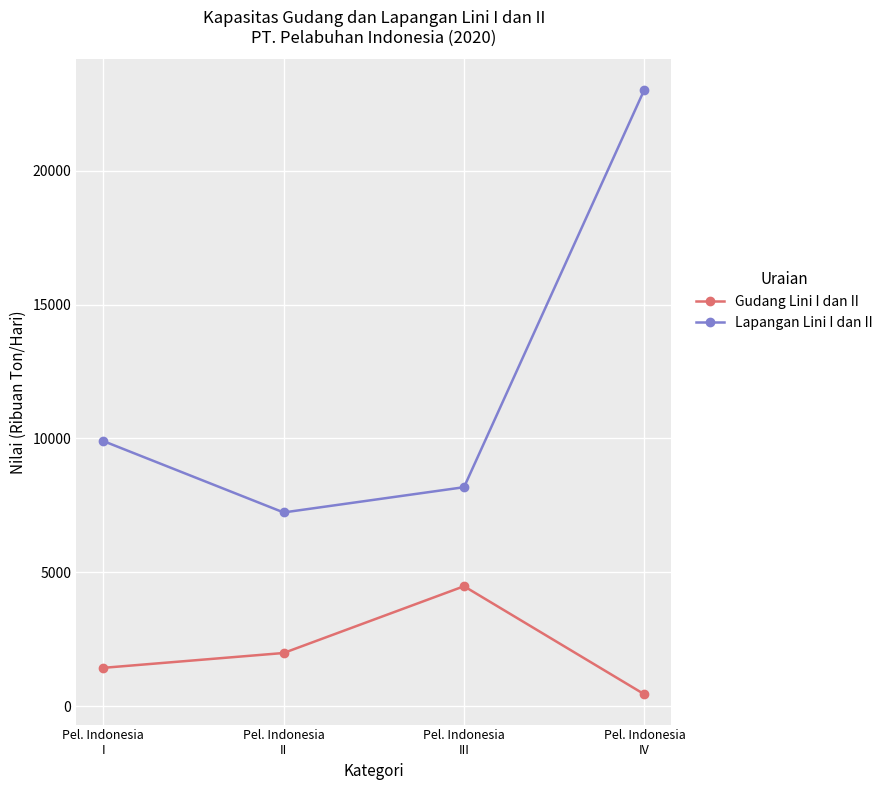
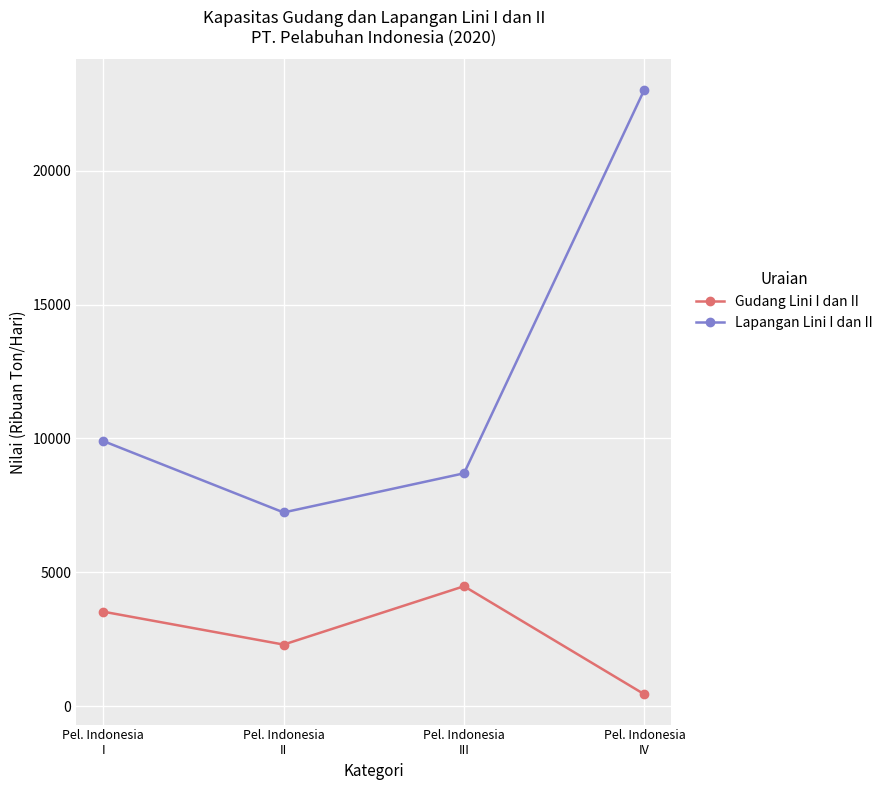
  {
    "Gudang Lini I dan II": {
-     "Pel. Indonesia I": 1400,
-     "Pel. Indonesia II": 2000,
+     "Pel. Indonesia I": 3500,
+     "Pel. Indonesia II": 2300,
      "Pel. Indonesia III": 4500,
      "Pel. Indonesia IV": 400
    },
    "Lapangan Lini I dan II": {
      "Pel. Indonesia I": 9900,
      "Pel. Indonesia II": 7200,
-     "Pel. Indonesia III": 8200,
+     "Pel. Indonesia III": 8700,
      "Pel. Indonesia IV": 23000
    }
  }
